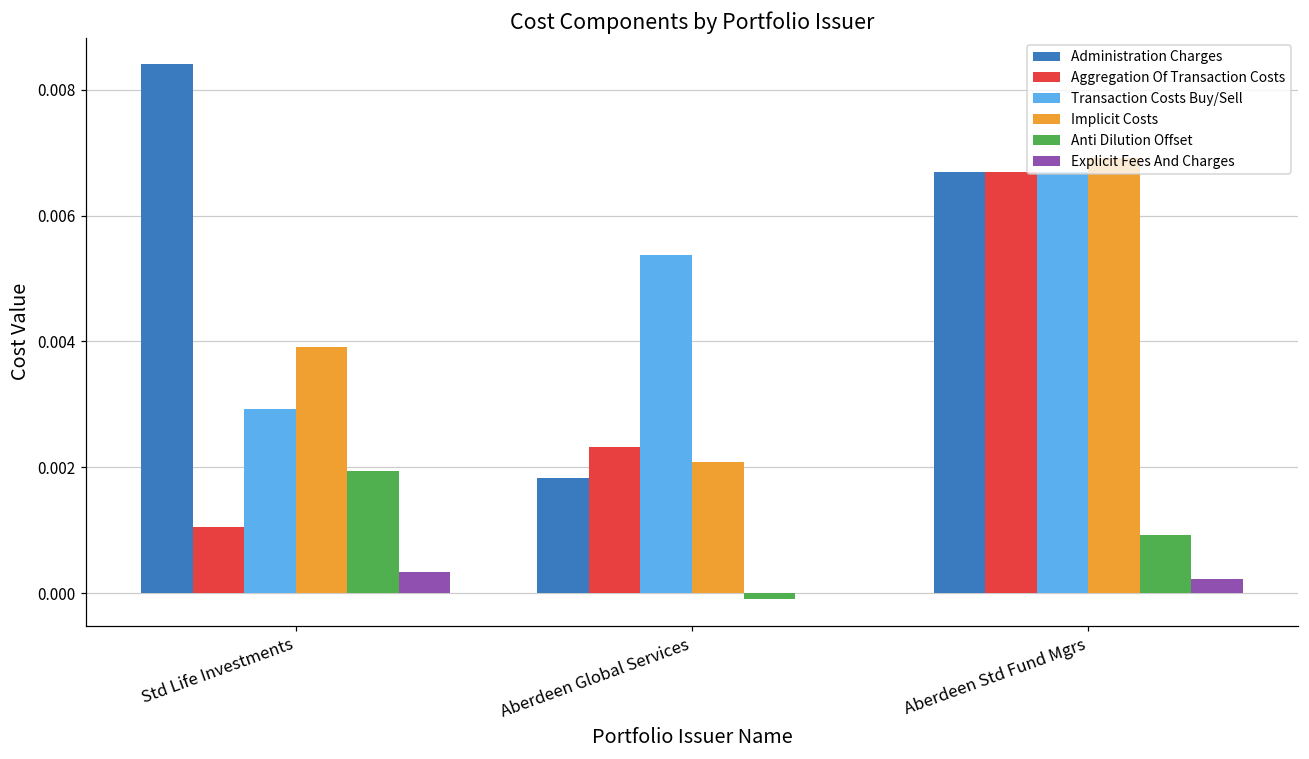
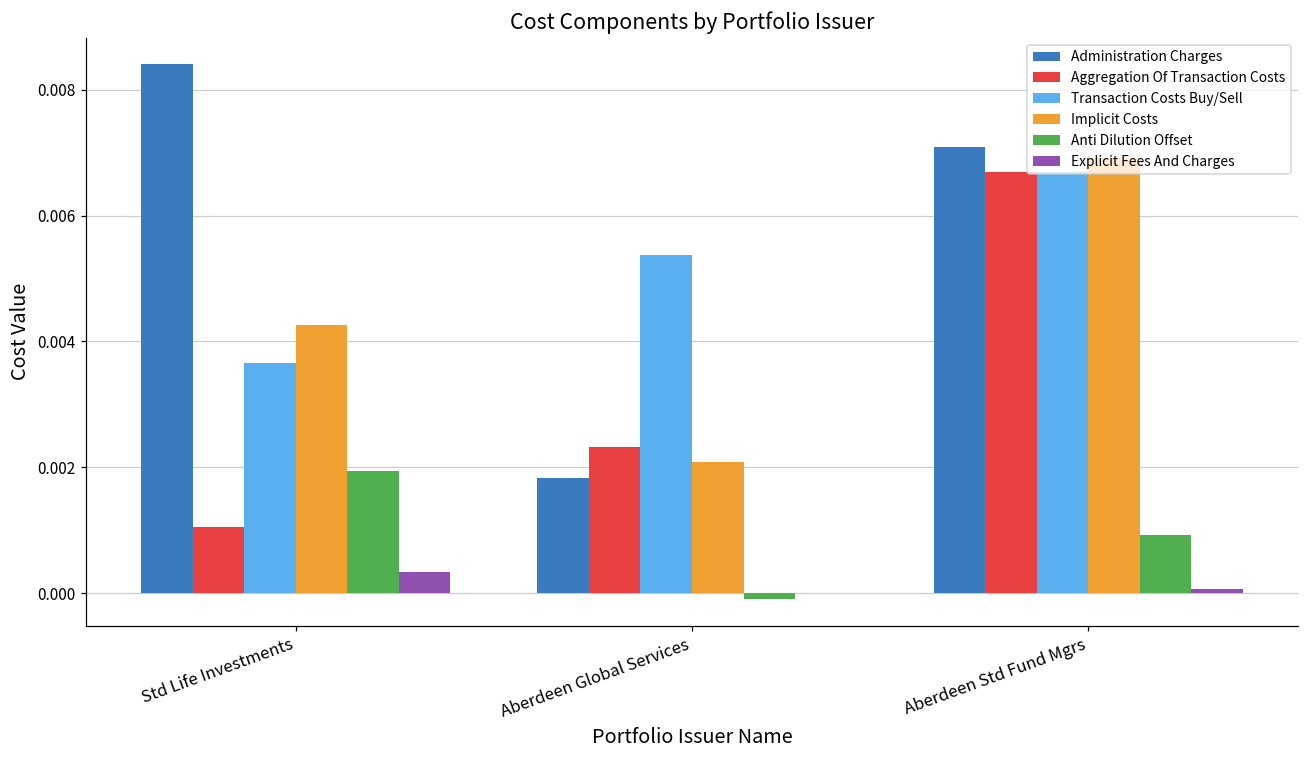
  {
    "Administration Charges": {
      "Std Life Investments": 0.0084,
      "Aberdeen Global Services": 0.0018,
-     "Aberdeen Std Fund Mgrs": 0.0067
+     "Aberdeen Std Fund Mgrs": 0.0071
    },
    "Aggregation Of Transaction Costs": {
      "Std Life Investments": 0.0010,
      "Aberdeen Global Services": 0.0023,
      "Aberdeen Std Fund Mgrs": 0.0067
    },
    "Transaction Costs Buy/Sell": {
-     "Std Life Investments": 0.0029,
+     "Std Life Investments": 0.0037,
      "Aberdeen Global Services": 0.0054
    },
    "Implicit Costs": {
-     "Std Life Investments": 0.0039,
+     "Std Life Investments": 0.0043,
      "Aberdeen Global Services": 0.0021
    },
    "Anti Dilution Offset": {
      "Std Life Investments": 0.0019,
      "Aberdeen Global Services": -0.0001,
      "Aberdeen Std Fund Mgrs": 0.0009
    },
    "Explicit Fees And Charges": {
      "Std Life Investments": 0.0003,
      "Aberdeen Global Services": 0.0000,
-     "Aberdeen Std Fund Mgrs": 0.0002
+     "Aberdeen Std Fund Mgrs": 0.0001
    }
  }
